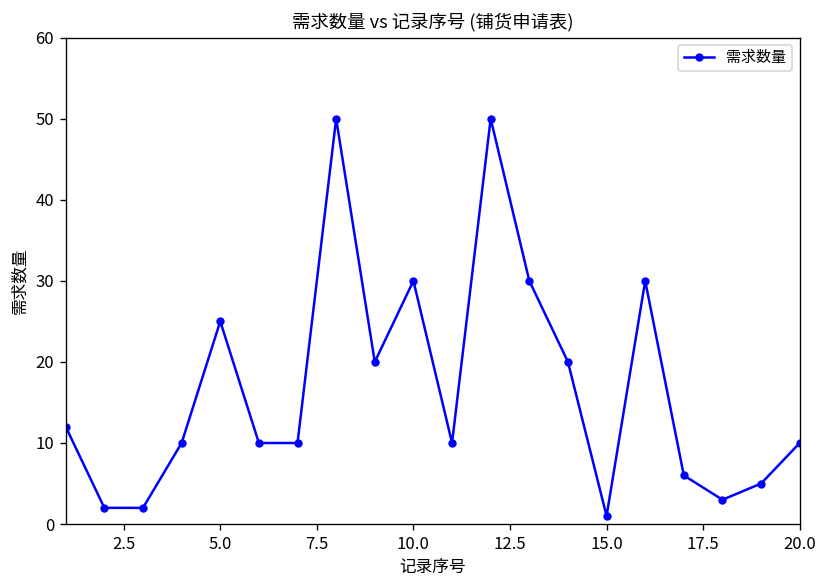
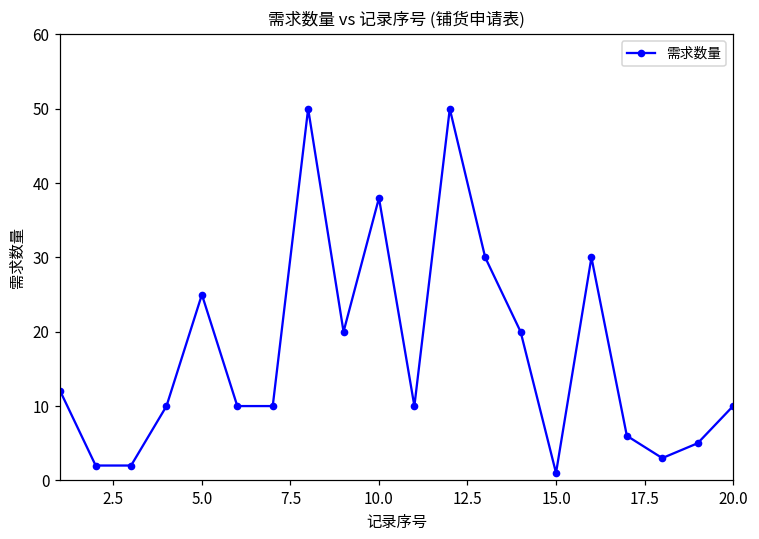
  {
    "5.0": 25,
-   "10.0": 30,
+   "10.0": 38,
    "15.0": 1,
    "20.0": 10
  }
